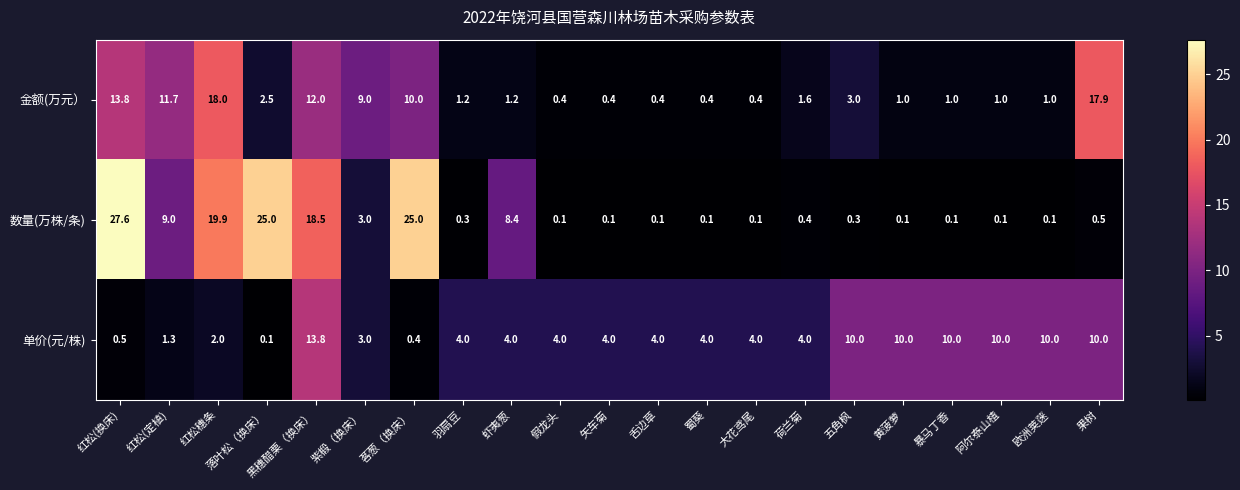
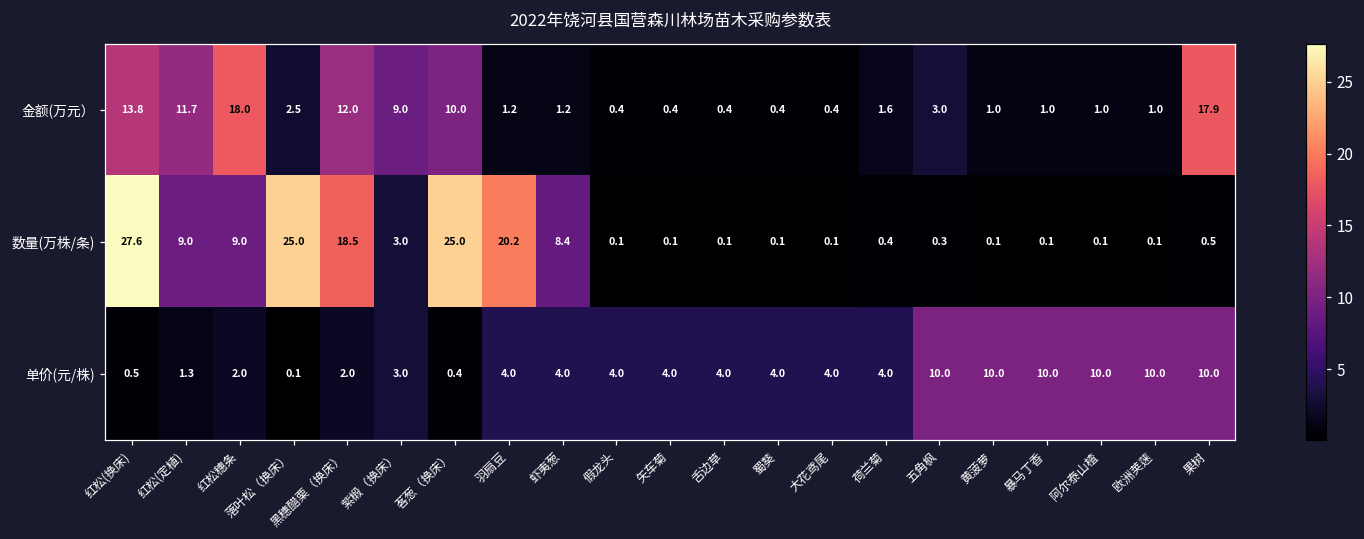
  {
    "金额(万元）": {
      "红松(换床)": 13.8,
      "红松(定植)": 11.7,
      "红松穗条": 18.0,
      "落叶松（换床）": 2.5,
      "黑穗醋栗（换床）": 12.0,
      "紫椴（换床）": 9.0,
      "茖葱（换床）": 10.0,
      "羽扇豆": 1.2,
      "虾夷葱": 1.2,
      "假龙头": 0.4,
      "矢车菊": 0.4,
      "舌边草": 0.4,
      "蜀葵": 0.4,
      "大花鸢尾": 0.4,
      "荷兰菊": 1.6,
      "五角枫": 3.0,
      "黄菠萝": 1.0,
      "暴马丁香": 1.0,
      "阿尔泰山楂": 1.0,
      "欧洲荚蒾": 1.0,
      "果树": 17.9
    },
    "数量(万株/条)": {
      "红松(换床)": 27.6,
      "红松(定植)": 9.0,
-     "红松穗条": 19.9,
+     "红松穗条": 9.0,
      "落叶松（换床）": 25.0,
      "黑穗醋栗（换床）": 18.5,
      "紫椴（换床）": 3.0,
      "茖葱（换床）": 25.0,
-     "羽扇豆": 0.3,
+     "羽扇豆": 20.2,
      "虾夷葱": 8.4,
      "假龙头": 0.1,
      "矢车菊": 0.1,
      "舌边草": 0.1,
      "蜀葵": 0.1,
      "大花鸢尾": 0.1,
      "荷兰菊": 0.4,
      "五角枫": 0.3,
      "黄菠萝": 0.1,
      "暴马丁香": 0.1,
      "阿尔泰山楂": 0.1,
      "欧洲荚蒾": 0.1,
      "果树": 0.5
    },
    "单价(元/株)": {
      "红松(换床)": 0.5,
      "红松(定植)": 1.3,
      "红松穗条": 2.0,
      "落叶松（换床）": 0.1,
-     "黑穗醋栗（换床）": 13.8,
+     "黑穗醋栗（换床）": 2.0,
      "紫椴（换床）": 3.0,
      "茖葱（换床）": 0.4,
      "羽扇豆": 4.0,
      "虾夷葱": 4.0,
      "假龙头": 4.0,
      "矢车菊": 4.0,
      "舌边草": 4.0,
      "蜀葵": 4.0,
      "大花鸢尾": 4.0,
      "荷兰菊": 4.0,
      "五角枫": 10.0,
      "黄菠萝": 10.0,
      "暴马丁香": 10.0,
      "阿尔泰山楂": 10.0,
      "欧洲荚蒾": 10.0,
      "果树": 10.0
    }
  }
